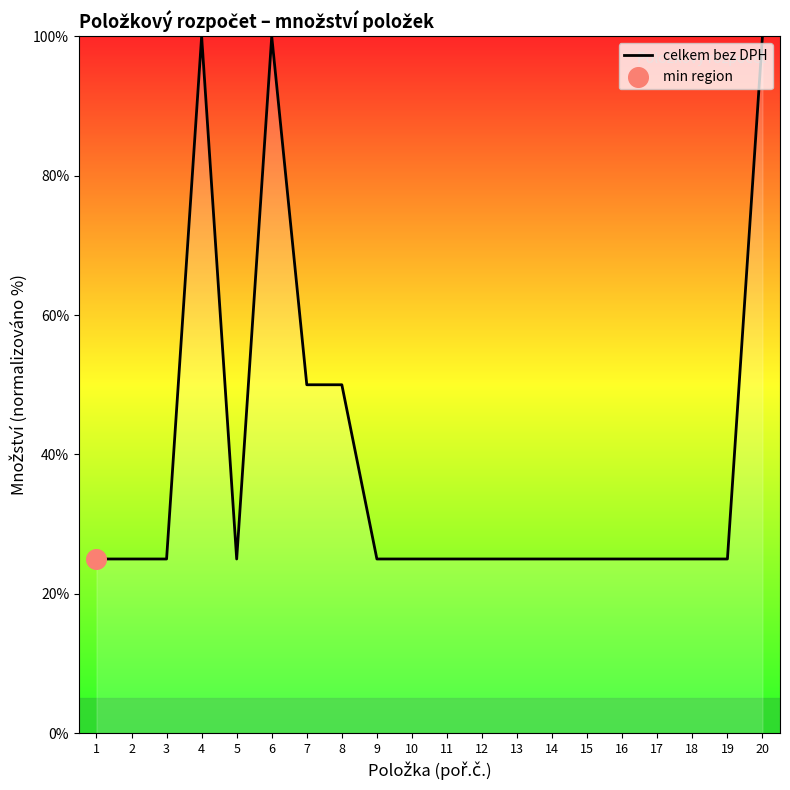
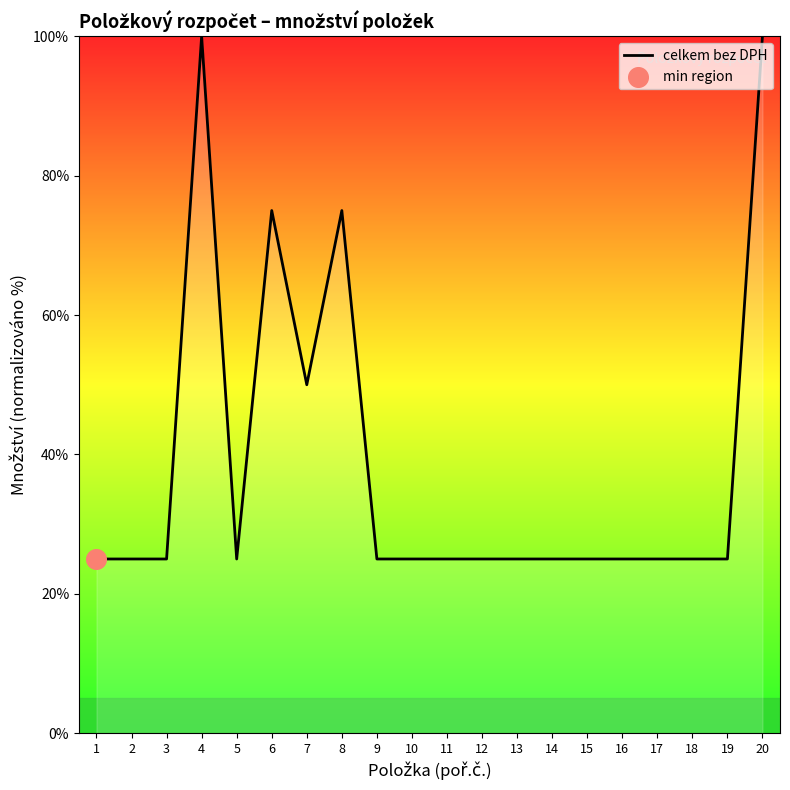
  {
    "celkem bez DPH": {
      "2": "25%",
      "3": "25%",
      "4": "100%",
      "5": "25%",
-     "6": "100%",
+     "6": "75%",
      "7": "50%",
-     "8": "50%",
+     "8": "75%",
      "9": "25%",
      "10": "25%",
      "11": "25%",
      "12": "25%",
      "13": "25%",
      "14": "25%",
      "15": "25%",
      "16": "25%",
      "17": "25%",
      "18": "25%",
      "19": "25%",
      "20": "100%"
    }
  }
